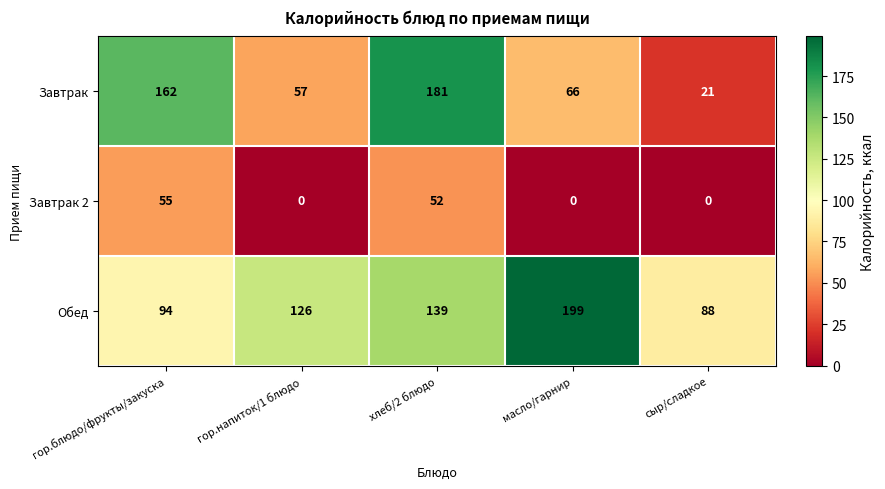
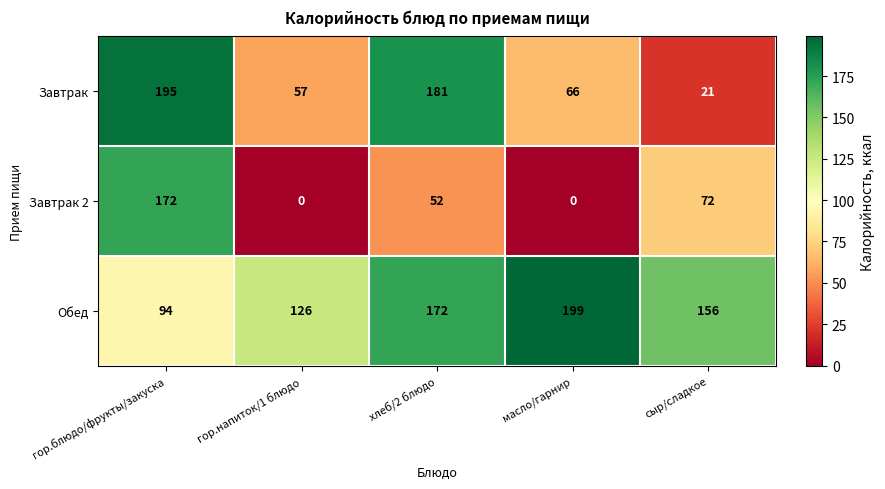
  {
    "Завтрак": {
-     "гор.блюдо/фрукты/закуска": 162,
+     "гор.блюдо/фрукты/закуска": 195,
      "гор.напиток/1 блюдо": 57,
      "хлеб/2 блюдо": 181,
      "масло/гарнир": 66,
      "сыр/сладкое": 21
    },
    "Завтрак 2": {
-     "гор.блюдо/фрукты/закуска": 55,
+     "гор.блюдо/фрукты/закуска": 172,
      "гор.напиток/1 блюдо": 0,
      "хлеб/2 блюдо": 52,
      "масло/гарнир": 0,
-     "сыр/сладкое": 0
+     "сыр/сладкое": 72
    },
    "Обед": {
      "гор.блюдо/фрукты/закуска": 94,
      "гор.напиток/1 блюдо": 126,
-     "хлеб/2 блюдо": 139,
+     "хлеб/2 блюдо": 172,
      "масло/гарнир": 199,
-     "сыр/сладкое": 88
+     "сыр/сладкое": 156
    }
  }
